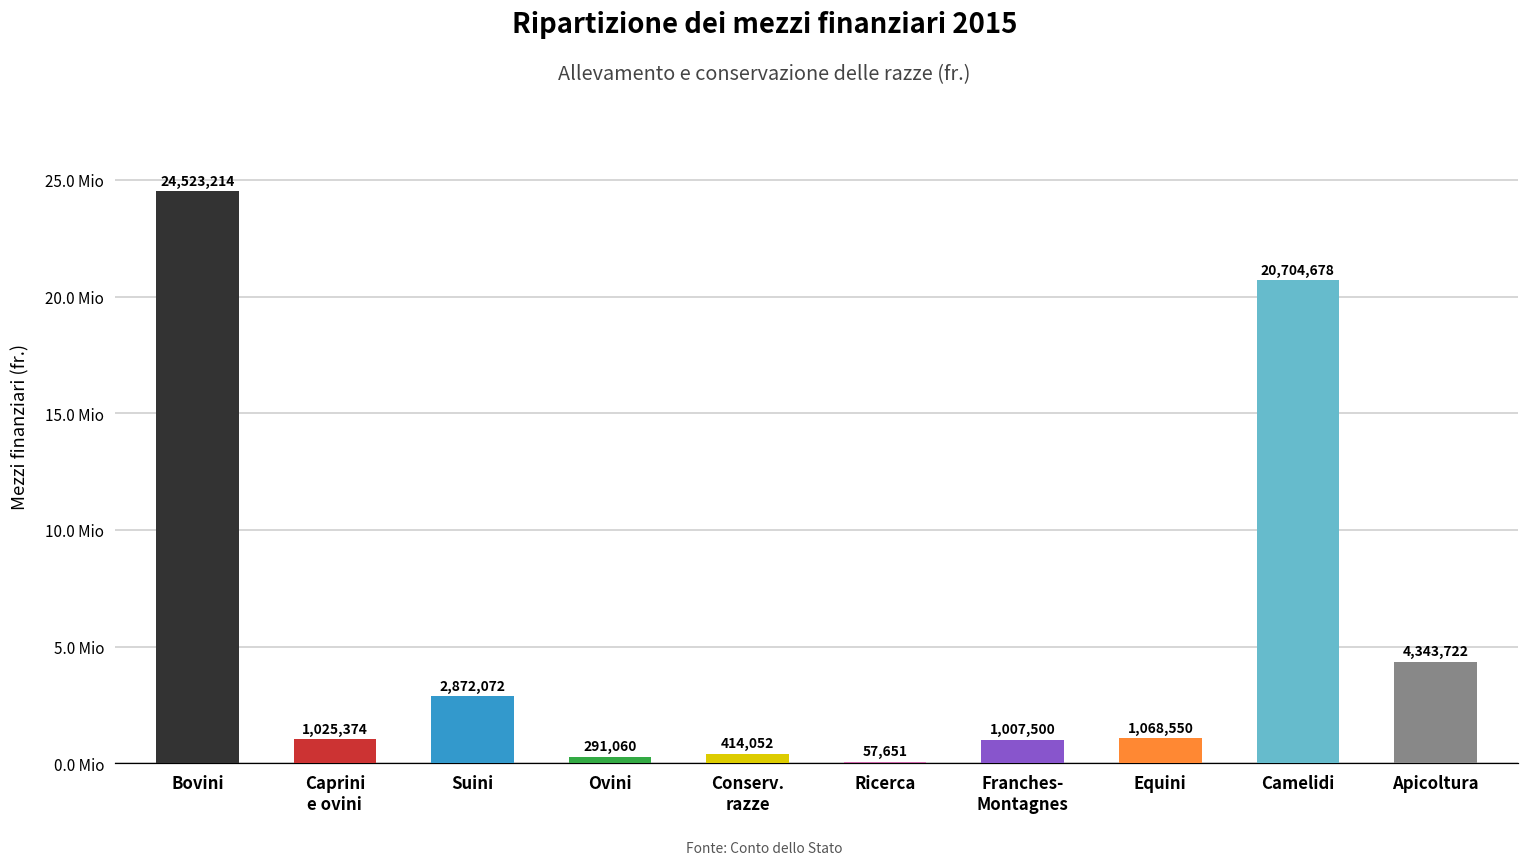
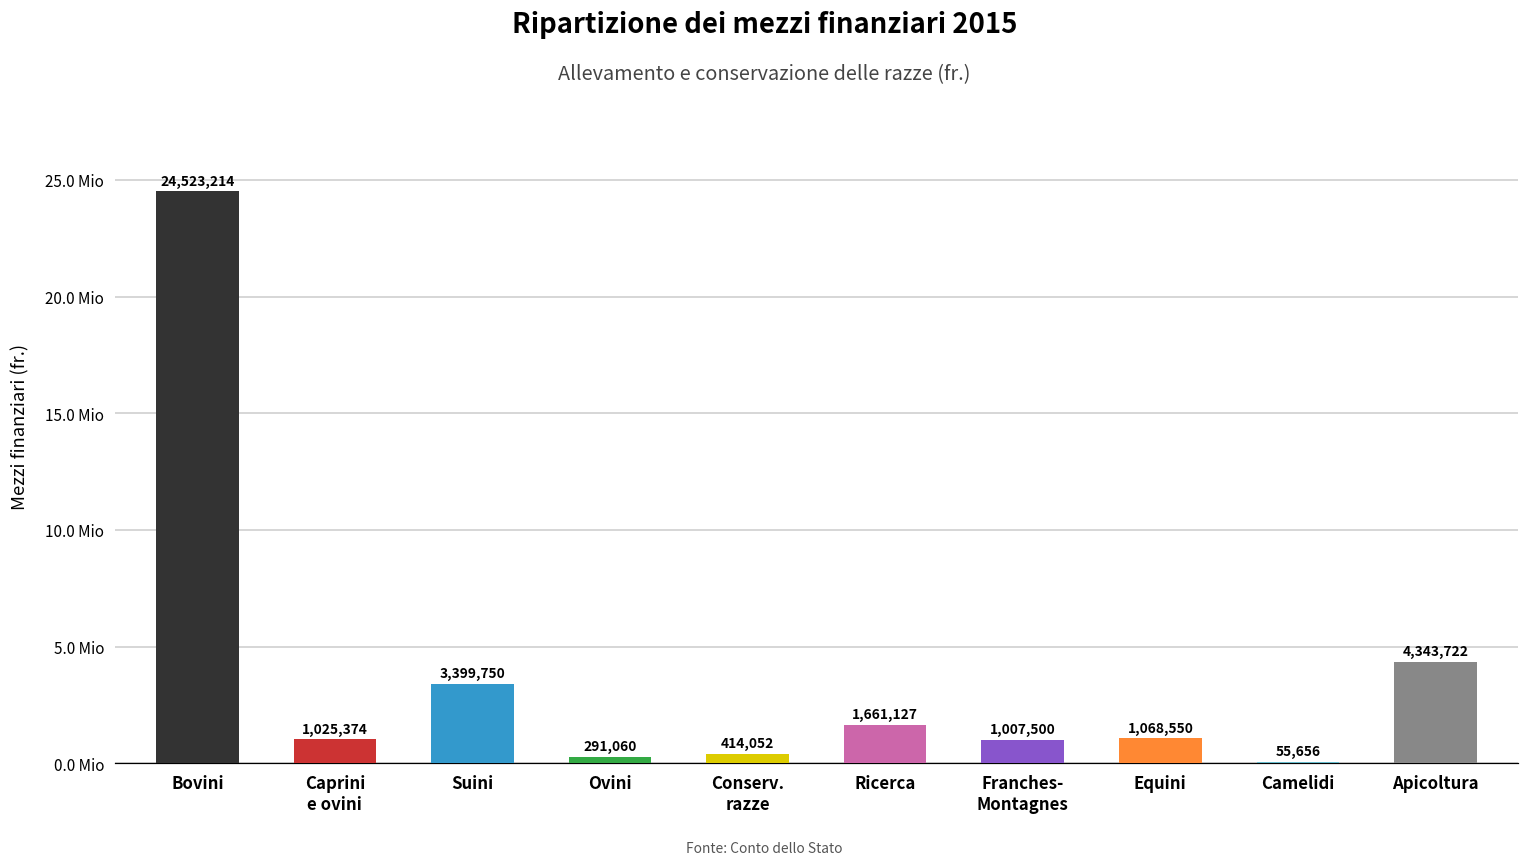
  {
    "Bovini": "24,523,214",
    "Caprini e ovini": "1,025,374",
-   "Suini": "2,872,072",
+   "Suini": "3,399,750",
    "Ovini": "291,060",
    "Conserv. razze": "414,052",
-   "Ricerca": "57,651",
+   "Ricerca": "1,661,127",
    "Franches- Montagnes": "1,007,500",
    "Equini": "1,068,550",
-   "Camelidi": "20,704,678",
+   "Camelidi": "55,656",
    "Apicoltura": "4,343,722"
  }
